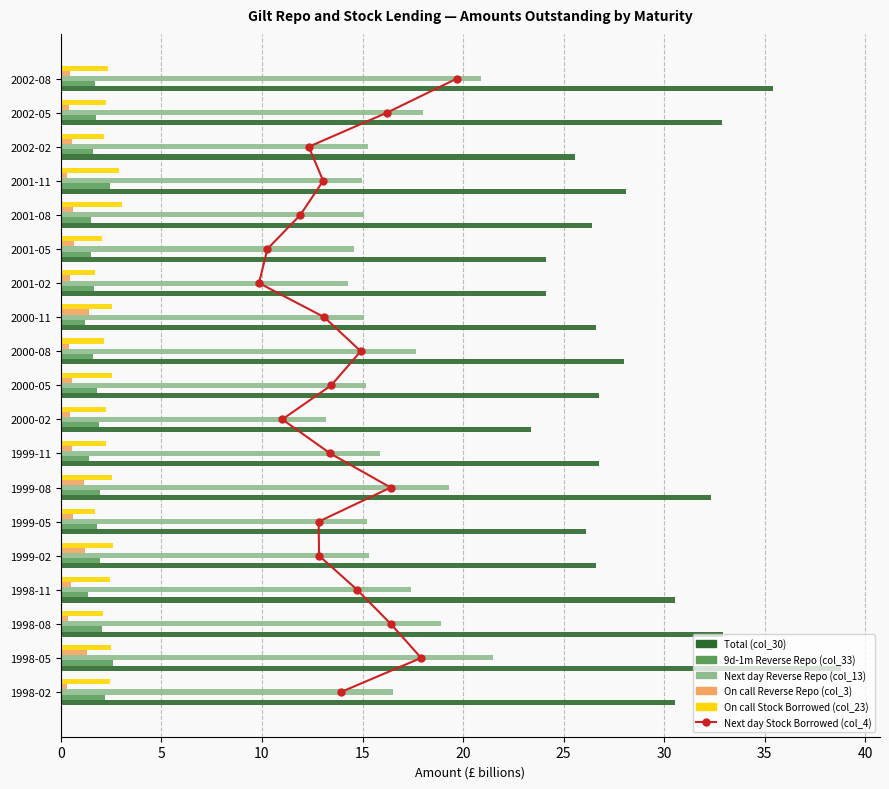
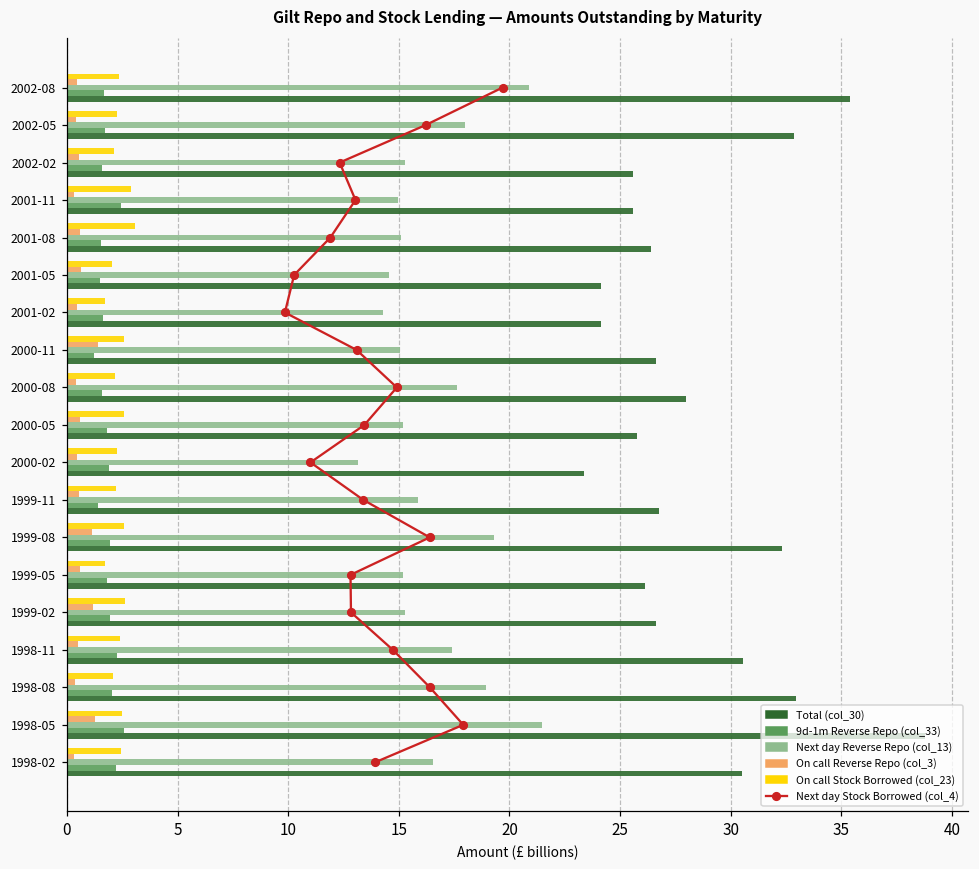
  {
    "Total (col_30)": {
      "2002-08": 35.4,
      "2002-05": 32.9,
      "2002-02": 25.6,
-     "2001-11": 28.1,
+     "2001-11": 25.6,
      "2001-08": 26.4,
      "2001-05": 24.1,
      "2001-02": 24.1,
      "2000-11": 26.6,
      "2000-08": 28.0,
-     "2000-05": 26.8,
+     "2000-05": 25.8,
      "2000-02": 23.4,
      "1999-11": 26.8,
      "1999-08": 32.3,
      "1999-05": 26.1,
      "1999-02": 26.6,
      "1998-11": 30.6,
      "1998-08": 32.9,
      "1998-02": 30.5
    },
    "9d-1m Reverse Repo (col_33)": {
      "2002-08": 1.7,
      "2002-05": 1.7,
      "2002-02": 1.6,
      "2001-11": 2.4,
      "2001-08": 1.5,
      "2001-05": 1.5,
      "2001-02": 1.7,
      "2000-11": 1.2,
      "2000-08": 1.6,
      "2000-05": 1.8,
      "2000-02": 1.9,
      "1999-11": 1.4,
      "1999-08": 1.9,
      "1999-05": 1.8,
      "1999-02": 2.0,
-     "1998-11": 1.4,
+     "1998-11": 2.3,
      "1998-08": 2.0,
      "1998-05": 2.6,
      "1998-02": 2.2
    },
    "Next day Reverse Repo (col_13)": {
      "2002-08": 20.9,
      "2002-05": 18.0,
      "2002-02": 15.3,
      "2001-11": 15.0,
      "2001-08": 15.1,
      "2001-05": 14.6,
      "2001-02": 14.3,
      "2000-11": 15.1,
      "2000-08": 17.6,
      "2000-05": 15.2,
      "2000-02": 13.2,
      "1999-11": 15.9,
      "1999-08": 19.3,
      "1999-05": 15.2,
      "1999-02": 15.3,
      "1998-11": 17.4,
      "1998-08": 18.9,
      "1998-05": 21.5,
      "1998-02": 16.5
    },
    "On call Reverse Repo (col_3)": {
      "2002-08": 0.5,
      "2002-05": 0.4,
      "2002-02": 0.5,
      "2001-11": 0.3,
      "2001-08": 0.6,
      "2001-05": 0.7,
      "2001-02": 0.4,
      "2000-11": 1.4,
      "2000-08": 0.4,
      "2000-05": 0.6,
      "2000-02": 0.5,
      "1999-11": 0.6,
      "1999-08": 1.1,
      "1999-05": 0.6,
      "1999-02": 1.2,
      "1998-11": 0.5,
      "1998-08": 0.4,
      "1998-05": 1.3,
      "1998-02": 0.3
    },
    "On call Stock Borrowed (col_23)": {
      "2002-08": 2.4,
      "2002-05": 2.3,
      "2002-02": 2.1,
      "2001-11": 2.9,
      "2001-08": 3.1,
      "2001-05": 2.0,
      "2001-02": 1.7,
      "2000-11": 2.6,
      "2000-08": 2.2,
      "2000-05": 2.6,
      "2000-02": 2.2,
      "1999-11": 2.2,
      "1999-08": 2.6,
      "1999-05": 1.7,
      "1999-02": 2.6,
      "1998-11": 2.4,
      "1998-08": 2.1,
      "1998-05": 2.5,
      "1998-02": 2.5
    }
  }
